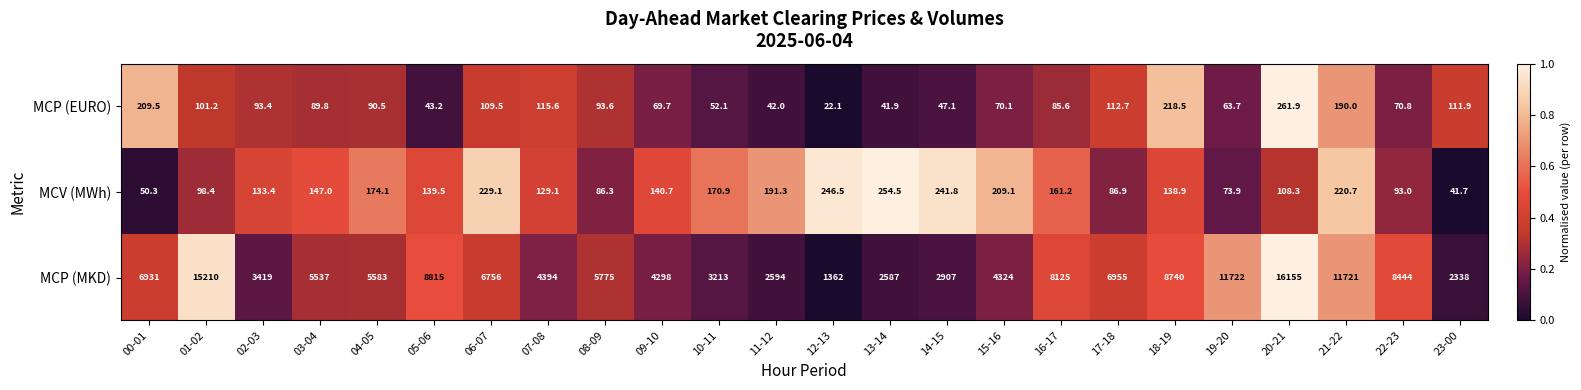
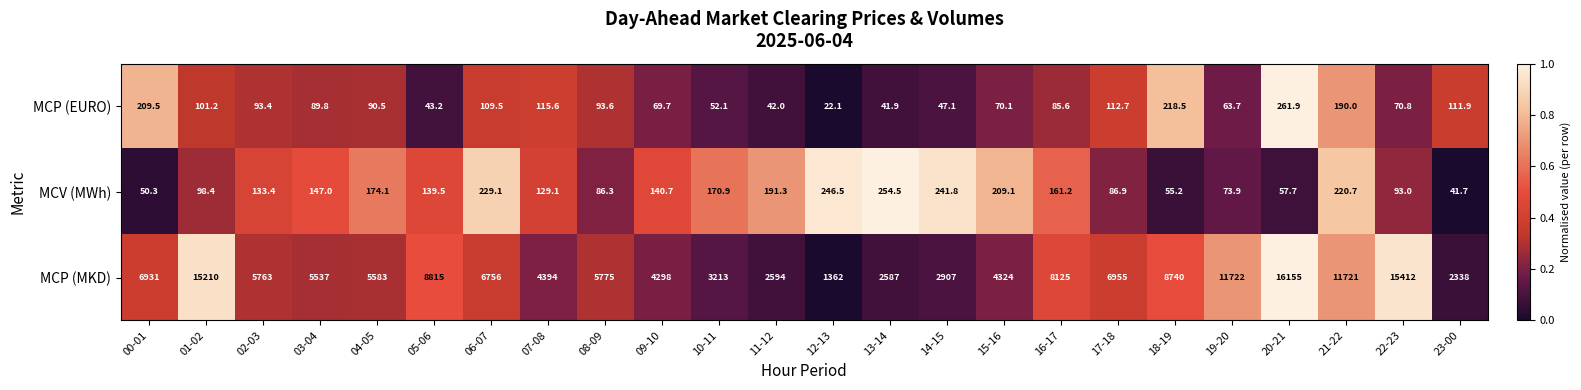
  {
    "MCP (EURO)": {
      "00-01": 209.5,
      "01-02": 101.2,
      "02-03": 93.4,
      "03-04": 89.8,
      "04-05": 90.5,
      "05-06": 43.2,
      "06-07": 109.5,
      "07-08": 115.6,
      "08-09": 93.6,
      "09-10": 69.7,
      "10-11": 52.1,
      "11-12": 42.0,
      "12-13": 22.1,
      "13-14": 41.9,
      "14-15": 47.1,
      "15-16": 70.1,
      "16-17": 85.6,
      "17-18": 112.7,
      "18-19": 218.5,
      "19-20": 63.7,
      "20-21": 261.9,
      "21-22": 190.0,
      "22-23": 70.8,
      "23-00": 111.9
    },
    "MCV (MWh)": {
      "00-01": 50.3,
      "01-02": 98.4,
      "02-03": 133.4,
      "03-04": 147.0,
      "04-05": 174.1,
      "05-06": 139.5,
      "06-07": 229.1,
      "07-08": 129.1,
      "08-09": 86.3,
      "09-10": 140.7,
      "10-11": 170.9,
      "11-12": 191.3,
      "12-13": 246.5,
      "13-14": 254.5,
      "14-15": 241.8,
      "15-16": 209.1,
      "16-17": 161.2,
      "17-18": 86.9,
-     "18-19": 138.9,
+     "18-19": 55.2,
      "19-20": 73.9,
-     "20-21": 108.3,
+     "20-21": 57.7,
      "21-22": 220.7,
      "22-23": 93.0,
      "23-00": 41.7
    },
    "MCP (MKD)": {
      "00-01": 6931,
      "01-02": 15210,
-     "02-03": 3419,
+     "02-03": 5763,
      "03-04": 5537,
      "04-05": 5583,
      "05-06": 8815,
      "06-07": 6756,
      "07-08": 4394,
      "08-09": 5775,
      "09-10": 4298,
      "10-11": 3213,
      "11-12": 2594,
      "12-13": 1362,
      "13-14": 2587,
      "14-15": 2907,
      "15-16": 4324,
      "16-17": 8125,
      "17-18": 6955,
      "18-19": 8740,
      "19-20": 11722,
      "20-21": 16155,
      "21-22": 11721,
-     "22-23": 8444,
+     "22-23": 15412,
      "23-00": 2338
    }
  }
